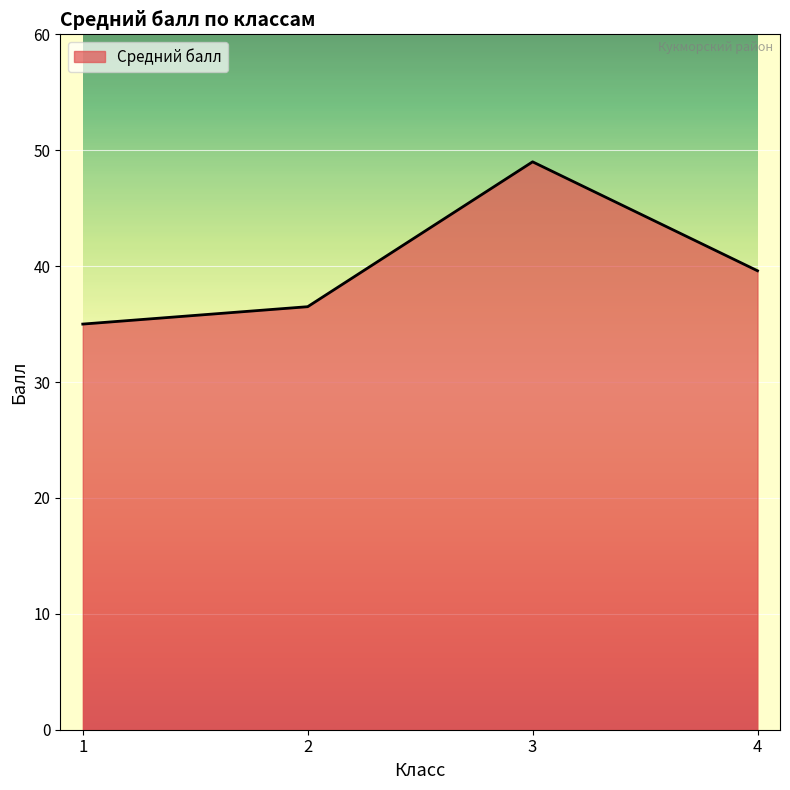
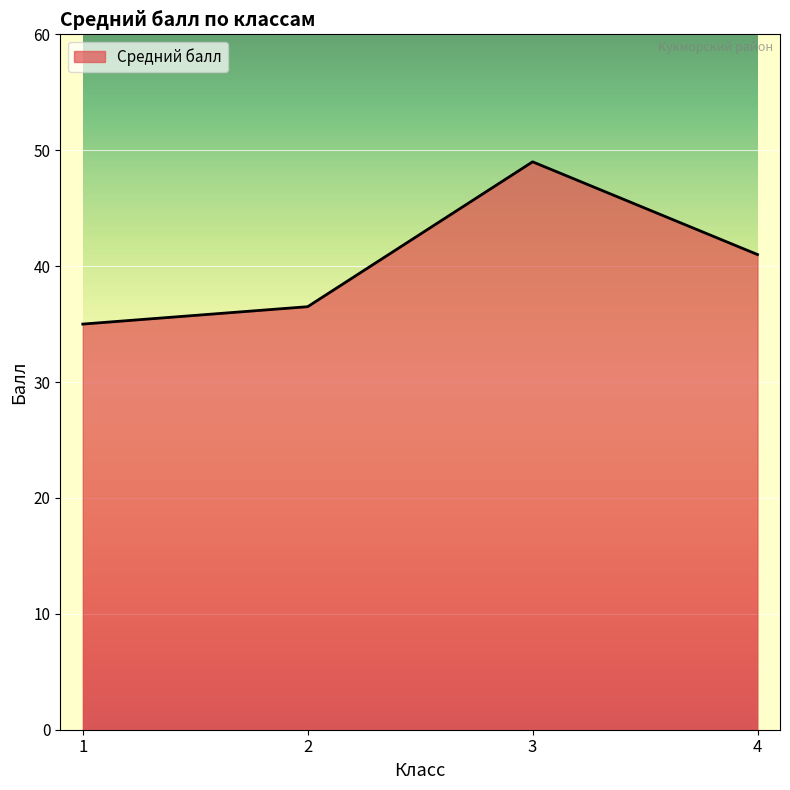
  {
    "1": 35.0,
    "2": 36.5,
    "3": 49.0,
-   "4": 39.6
+   "4": 41.0
  }
